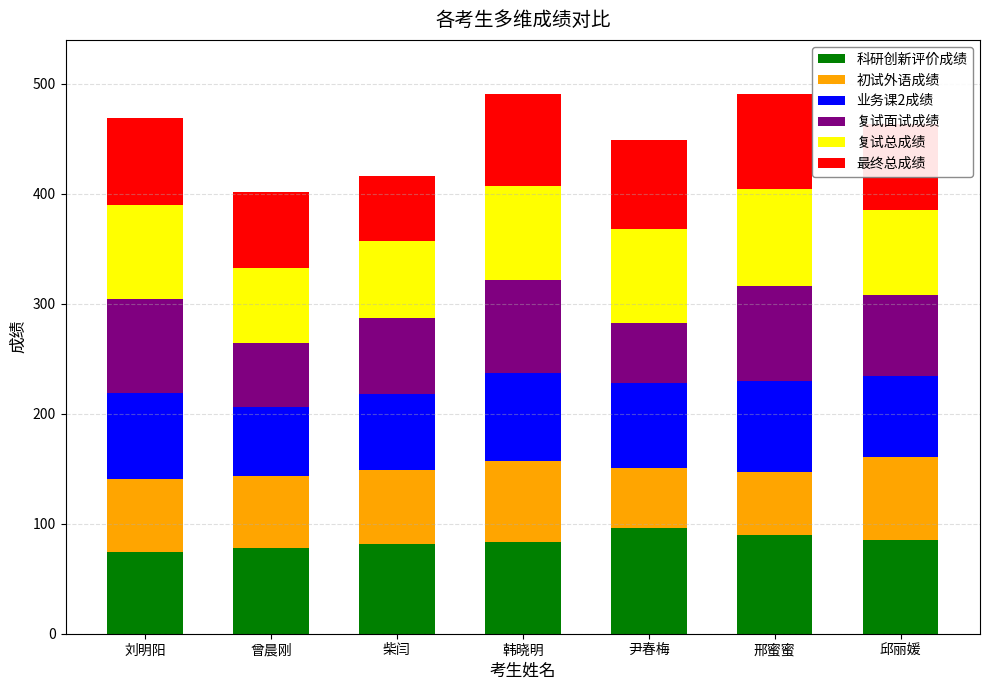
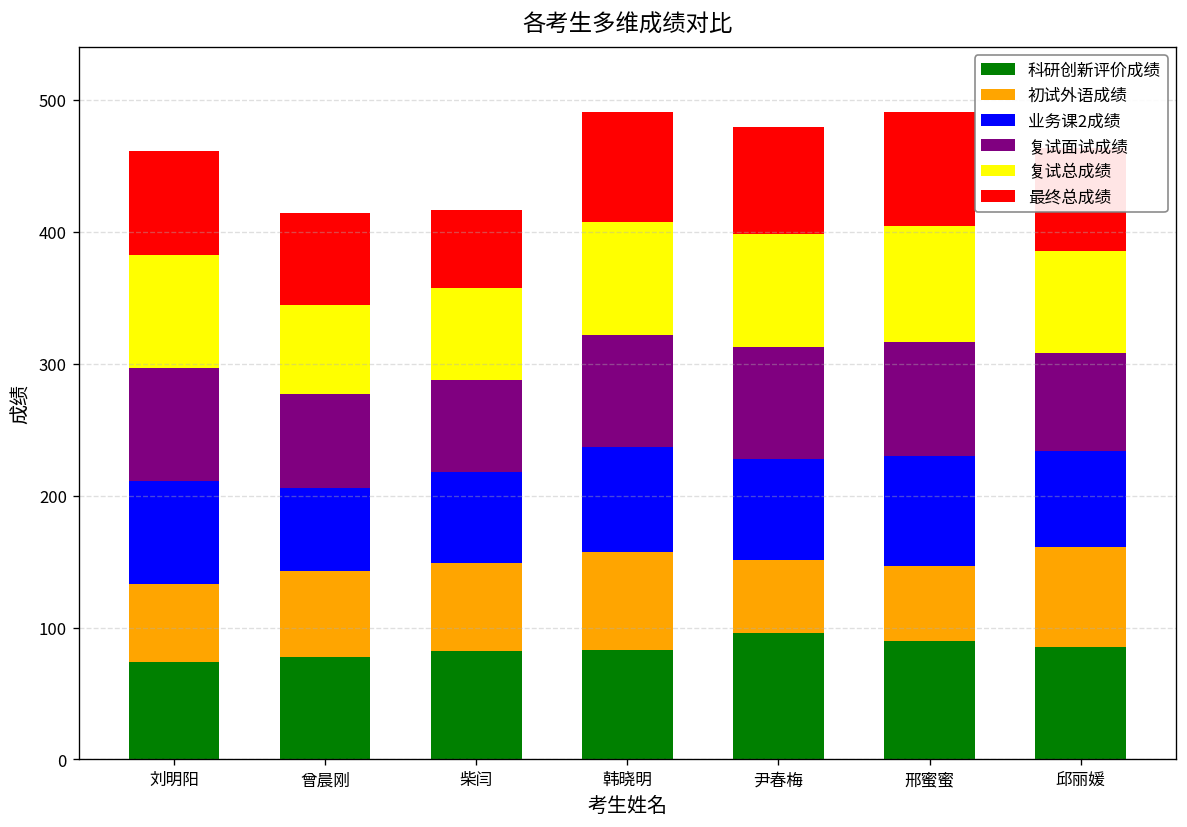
  {
    "科研创新评价成绩": {
      "刘明阳": 74,
      "曾晨刚": 78,
      "柴闫": 82,
      "韩晓明": 83,
      "尹春梅": 96,
      "邢蜜蜜": 90,
      "邱丽媛": 85
    },
    "初试外语成绩": {
-     "刘明阳": 67,
+     "刘明阳": 59,
      "曾晨刚": 65,
      "柴闫": 67,
      "韩晓明": 74,
      "尹春梅": 55,
      "邢蜜蜜": 57,
      "邱丽媛": 76
    },
    "业务课2成绩": {
      "刘明阳": 78,
      "曾晨刚": 63,
      "柴闫": 69,
      "韩晓明": 80,
      "尹春梅": 77,
      "邢蜜蜜": 83,
      "邱丽媛": 73
    },
    "复试面试成绩": {
      "刘明阳": 86,
-     "曾晨刚": 58,
+     "曾晨刚": 71,
      "柴闫": 69,
      "韩晓明": 85,
-     "尹春梅": 55,
+     "尹春梅": 85,
      "邢蜜蜜": 86,
      "邱丽媛": 74
    },
    "复试总成绩": {
      "刘明阳": 85,
      "曾晨刚": 68,
      "柴闫": 70,
      "韩晓明": 85,
      "尹春梅": 86,
      "邢蜜蜜": 88,
      "邱丽媛": 77
    },
    "最终总成绩": {
      "刘明阳": 79,
      "曾晨刚": 70,
      "柴闫": 59,
      "韩晓明": 84,
      "尹春梅": 81,
      "邢蜜蜜": 86
    }
  }
